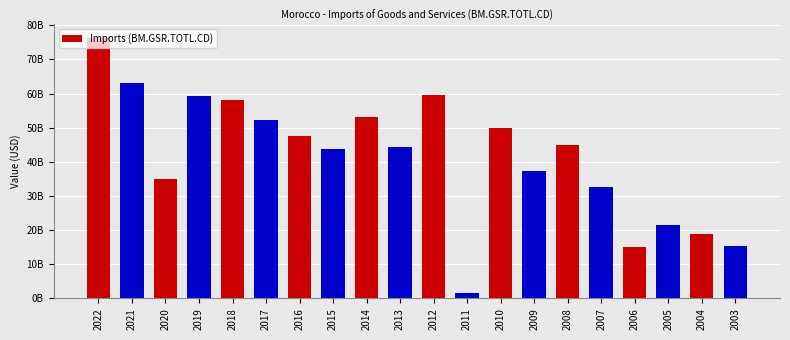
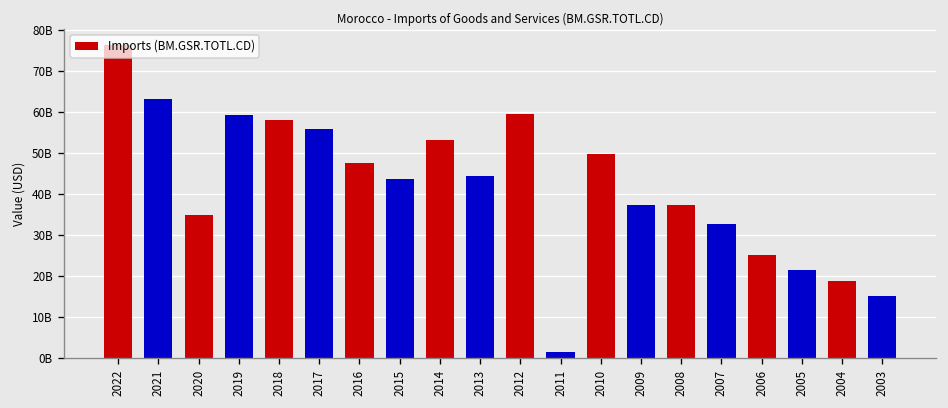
  {
    "2021": 63000000000,
    "2020": 35000000000,
    "2019": 59000000000,
    "2018": 58000000000,
-   "2017": 52000000000,
+   "2017": 56000000000,
    "2016": 48000000000,
    "2015": 44000000000,
    "2014": 53000000000,
    "2013": 44000000000,
    "2012": 60000000000,
    "2011": 1000000000,
    "2010": 50000000000,
    "2009": 37000000000,
-   "2008": 45000000000,
+   "2008": 37000000000,
    "2007": 33000000000,
-   "2006": 15000000000,
+   "2006": 25000000000,
    "2005": 22000000000,
    "2004": 19000000000,
    "2003": 15000000000
  }
